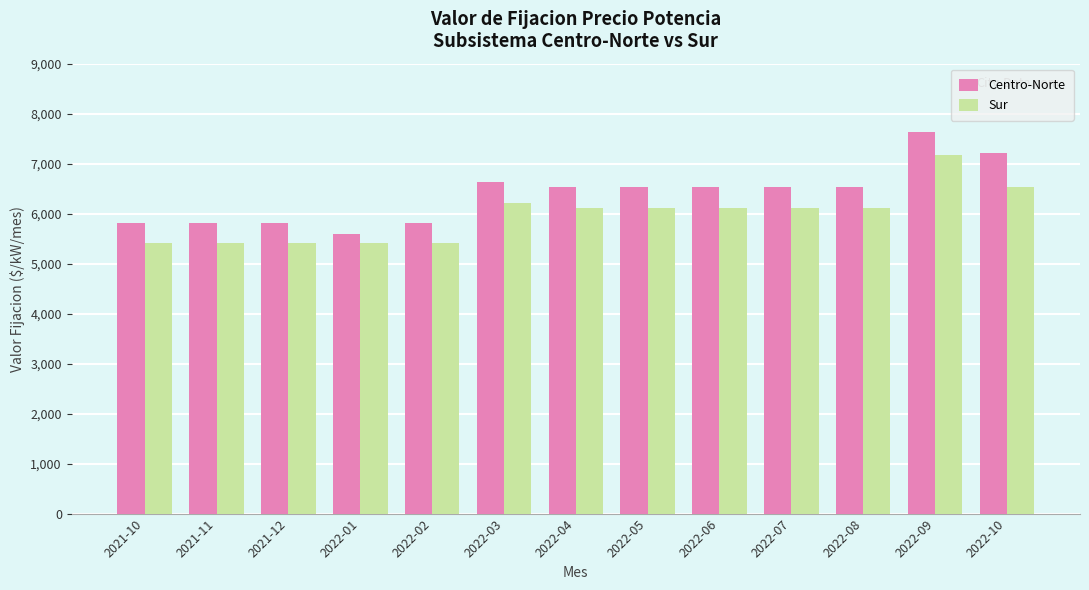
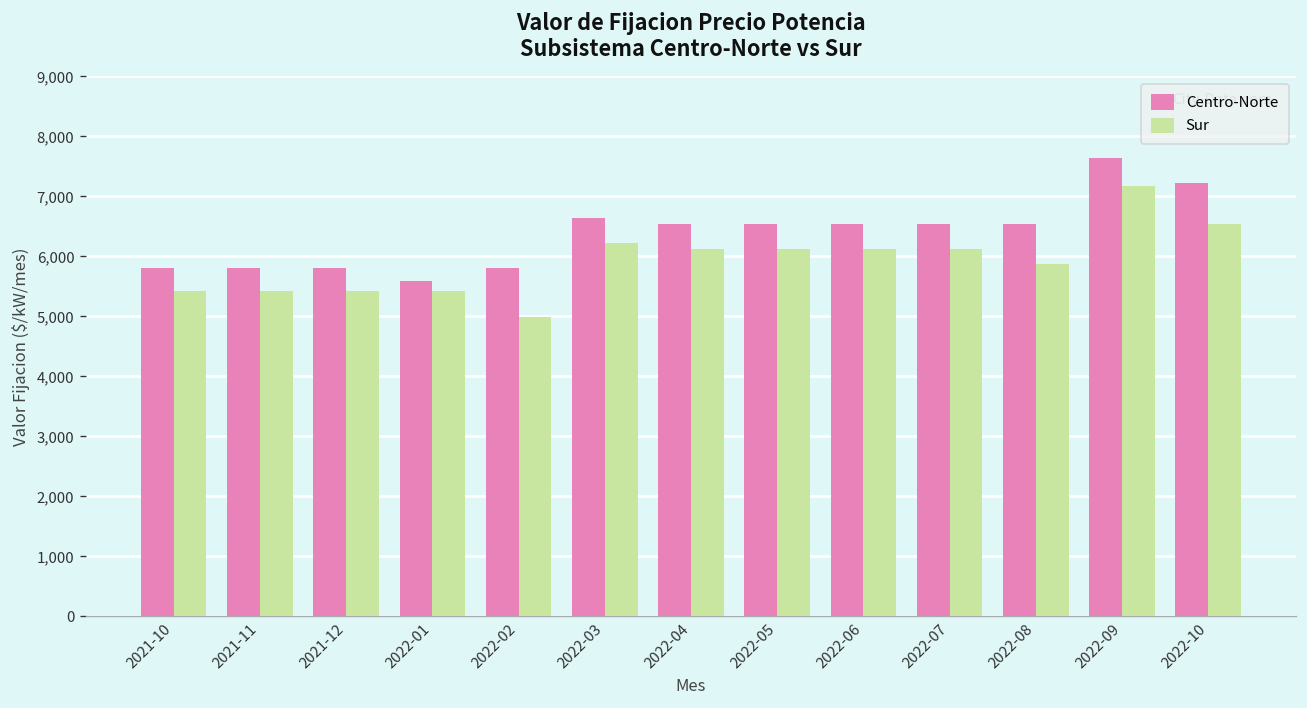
  {
    "Centro-Norte": {
      "2021-10": "5,800",
      "2021-11": "5,800",
      "2021-12": "5,800",
      "2022-01": "5,600",
      "2022-02": "5,800",
      "2022-03": "6,600",
      "2022-04": "6,500",
      "2022-05": "6,500",
      "2022-06": "6,500",
      "2022-07": "6,500",
      "2022-08": "6,500",
      "2022-09": "7,600",
      "2022-10": "7,200"
    },
    "Sur": {
      "2021-10": "5,400",
      "2021-11": "5,400",
      "2021-12": "5,400",
      "2022-01": "5,400",
-     "2022-02": "5,400",
+     "2022-02": "5,000",
      "2022-03": "6,200",
      "2022-04": "6,100",
      "2022-05": "6,100",
      "2022-06": "6,100",
      "2022-07": "6,100",
-     "2022-08": "6,100",
+     "2022-08": "5,900",
      "2022-09": "7,200",
      "2022-10": "6,500"
    }
  }
